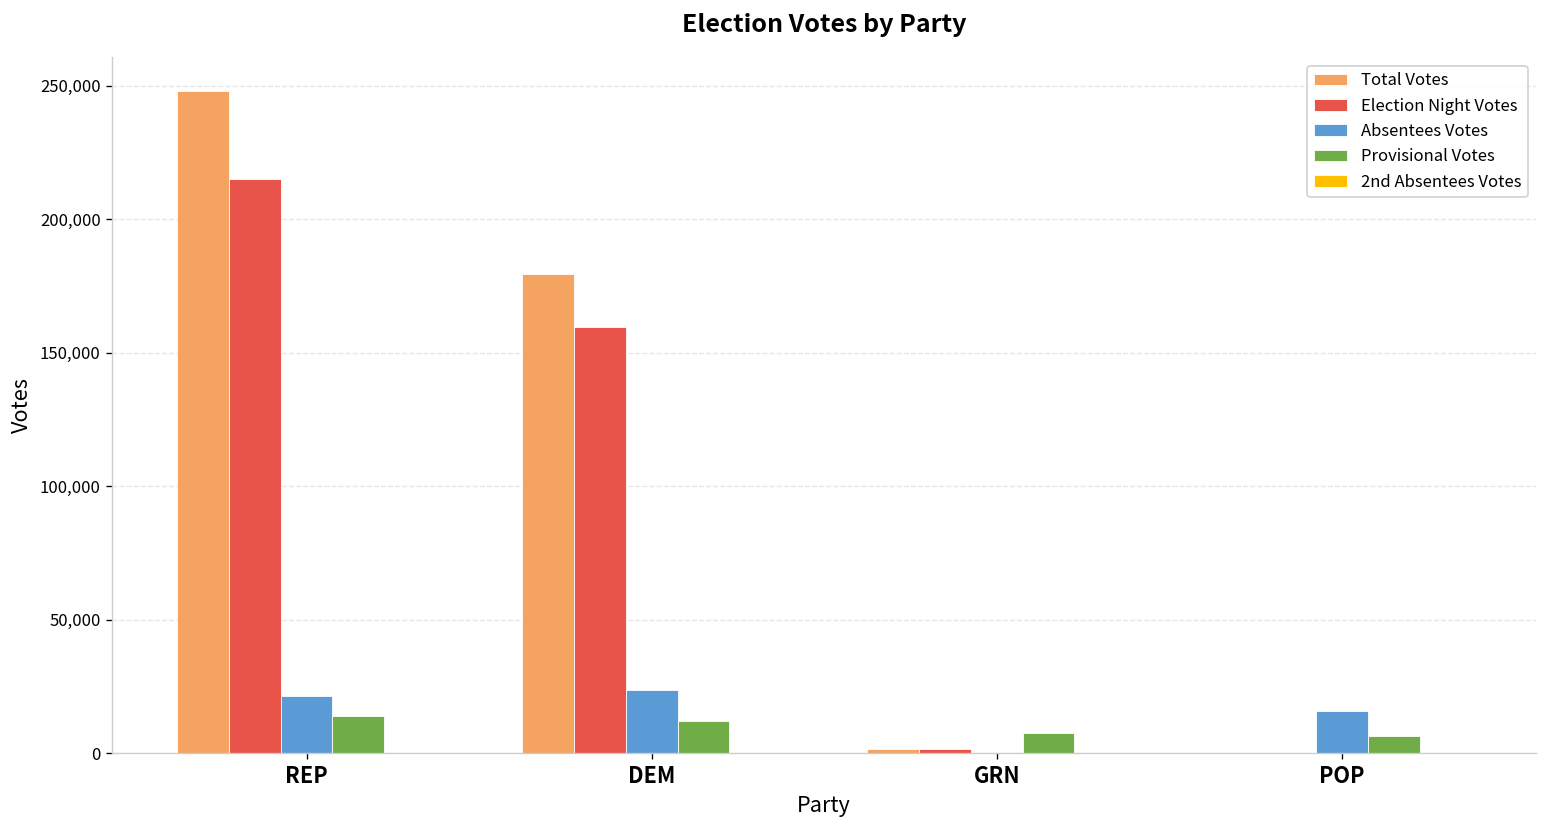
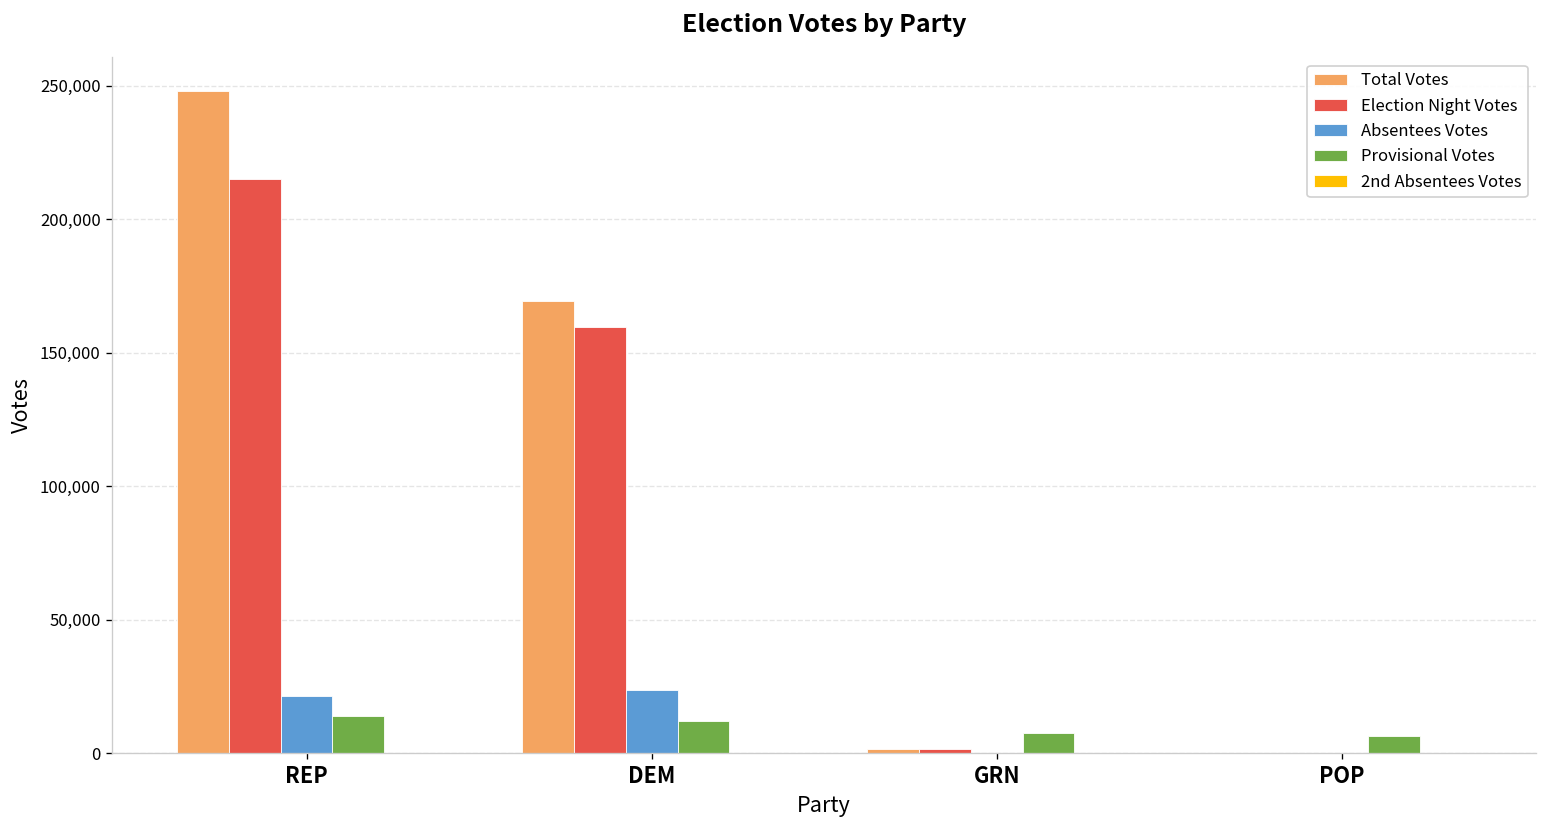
  {
    "Total Votes": {
      "REP": "248,000",
-     "DEM": "180,000",
+     "DEM": "169,000",
      "GRN": "2,000"
    },
    "Election Night Votes": {
      "REP": "215,000",
      "DEM": "160,000",
      "GRN": "2,000"
    },
    "Absentees Votes": {
      "REP": "22,000",
      "DEM": "24,000",
-     "POP": "16,000"
+     "POP": "0"
    },
    "Provisional Votes": {
      "REP": "14,000",
      "DEM": "12,000",
      "GRN": "8,000",
      "POP": "6,000"
    }
  }
